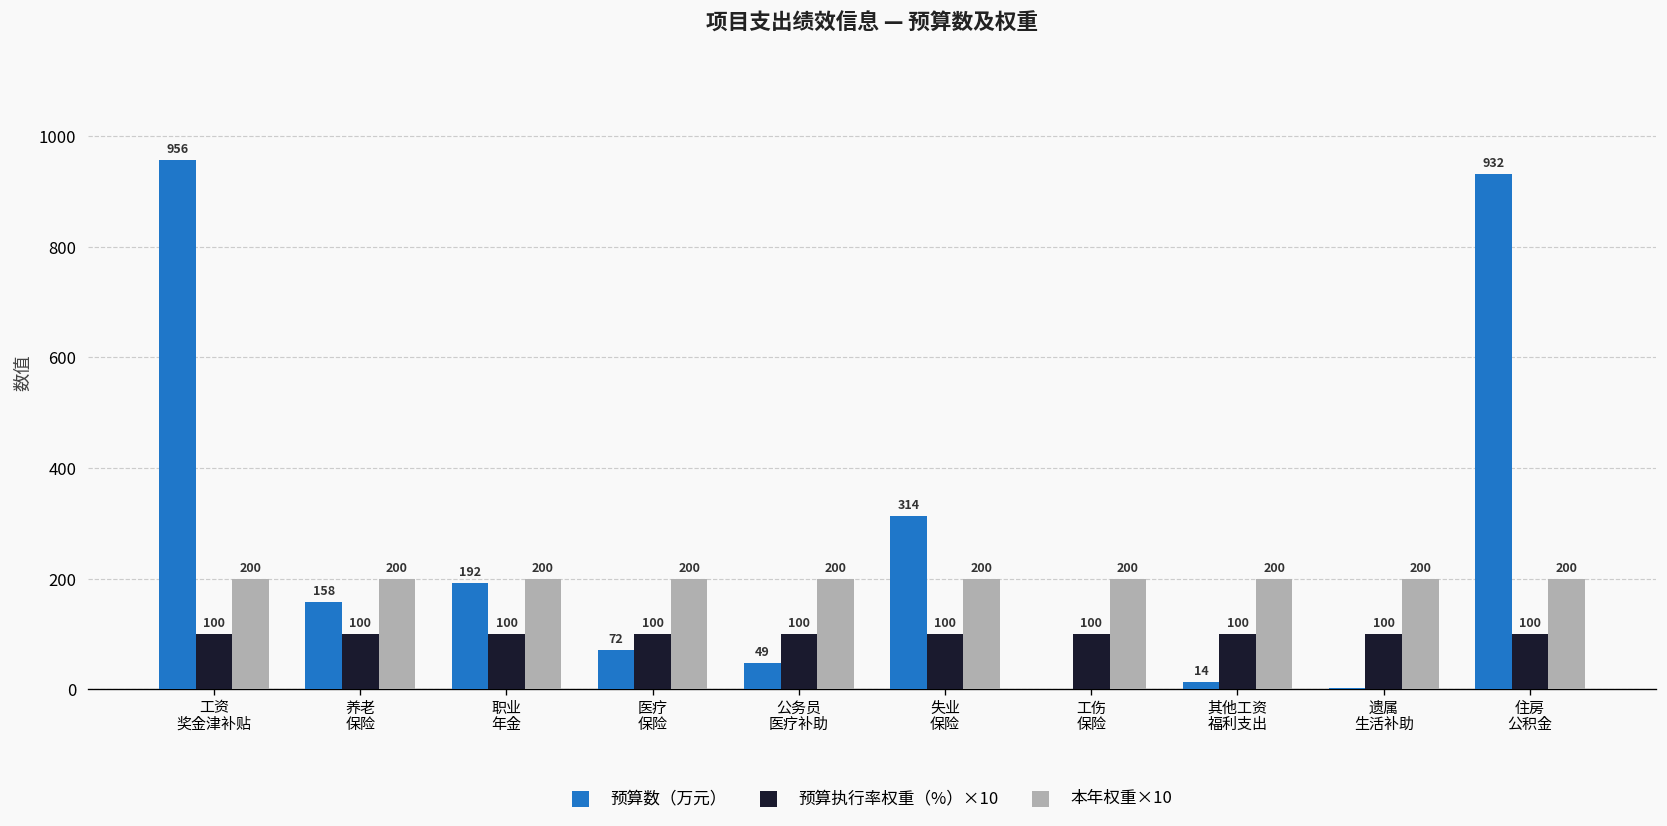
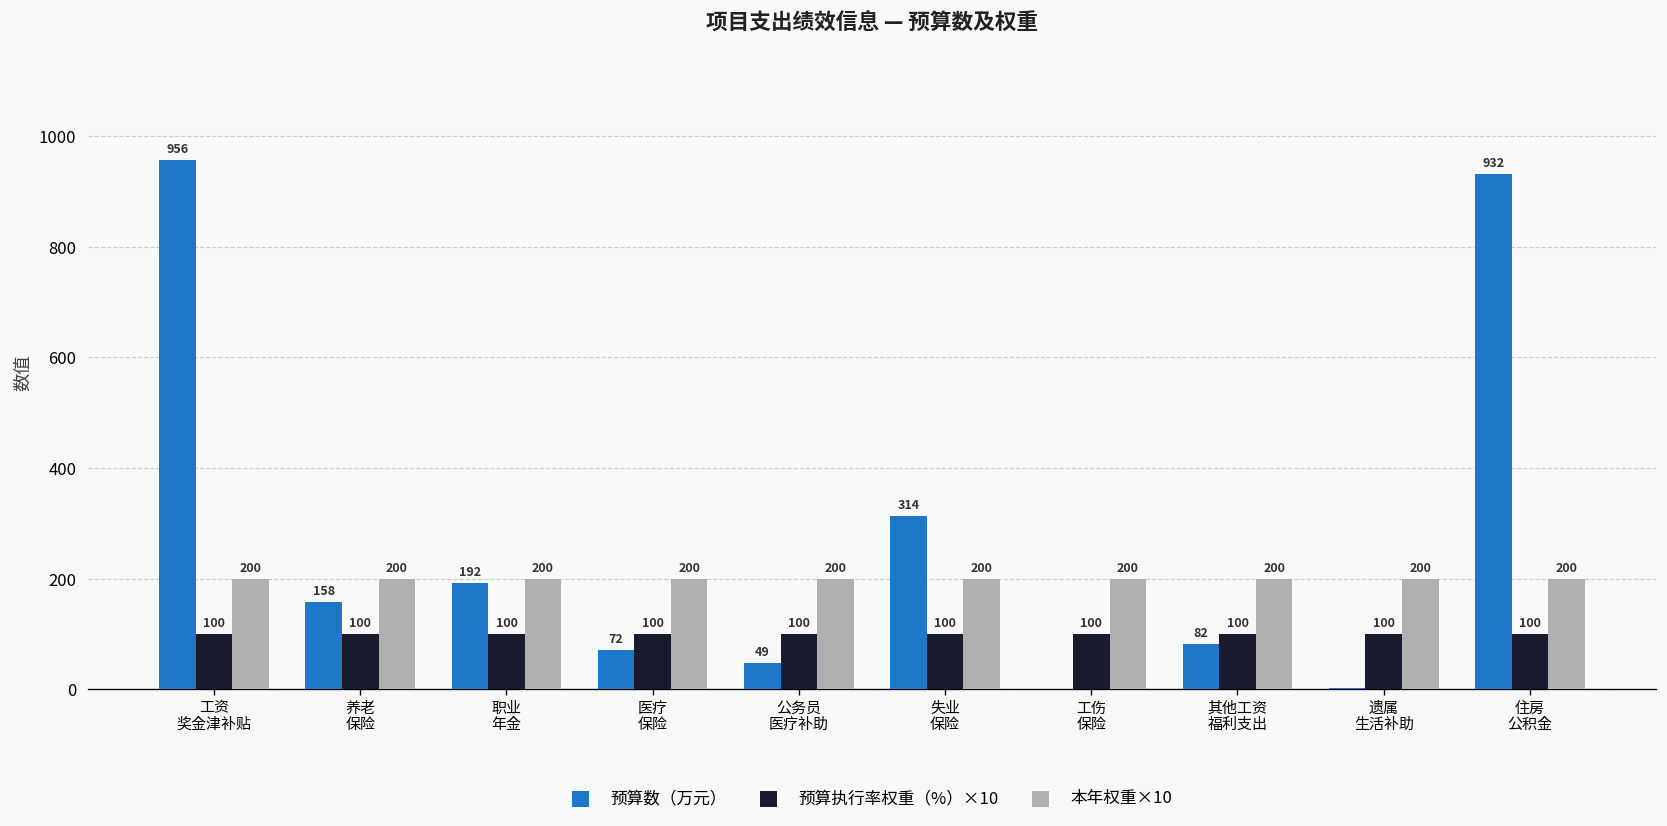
  {
    "预算数（万元）": {
      "工资 奖金津补贴": 956,
      "养老 保险": 158,
      "职业 年金": 192,
      "医疗 保险": 72,
      "公务员 医疗补助": 49,
      "失业 保险": 314,
-     "其他工资 福利支出": 14,
+     "其他工资 福利支出": 82,
      "住房 公积金": 932
    },
    "预算执行率权重（%）×10": {
      "工资 奖金津补贴": 100,
      "养老 保险": 100,
      "职业 年金": 100,
      "医疗 保险": 100,
      "公务员 医疗补助": 100,
      "失业 保险": 100,
      "工伤 保险": 100,
      "其他工资 福利支出": 100,
      "遗属 生活补助": 100,
      "住房 公积金": 100
    },
    "本年权重×10": {
      "工资 奖金津补贴": 200,
      "养老 保险": 200,
      "职业 年金": 200,
      "医疗 保险": 200,
      "公务员 医疗补助": 200,
      "失业 保险": 200,
      "工伤 保险": 200,
      "其他工资 福利支出": 200,
      "遗属 生活补助": 200,
      "住房 公积金": 200
    }
  }
